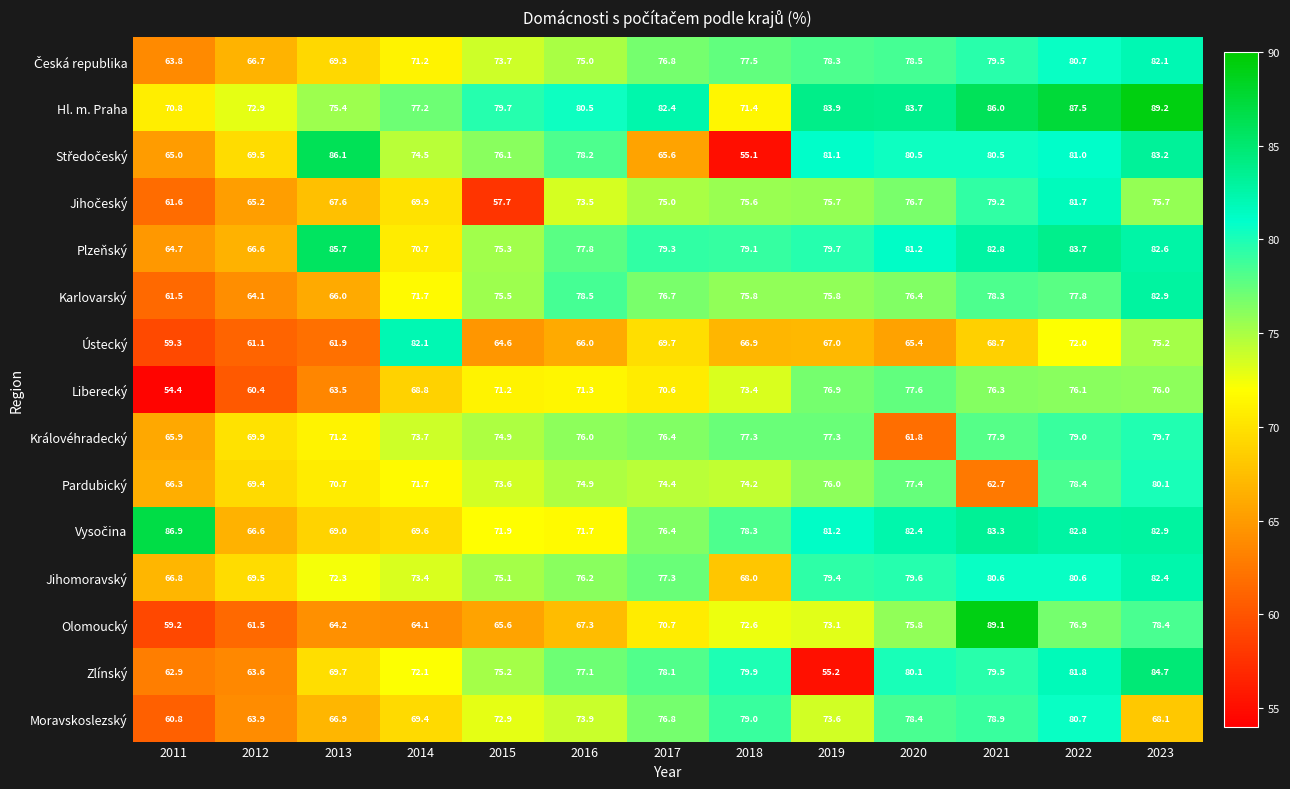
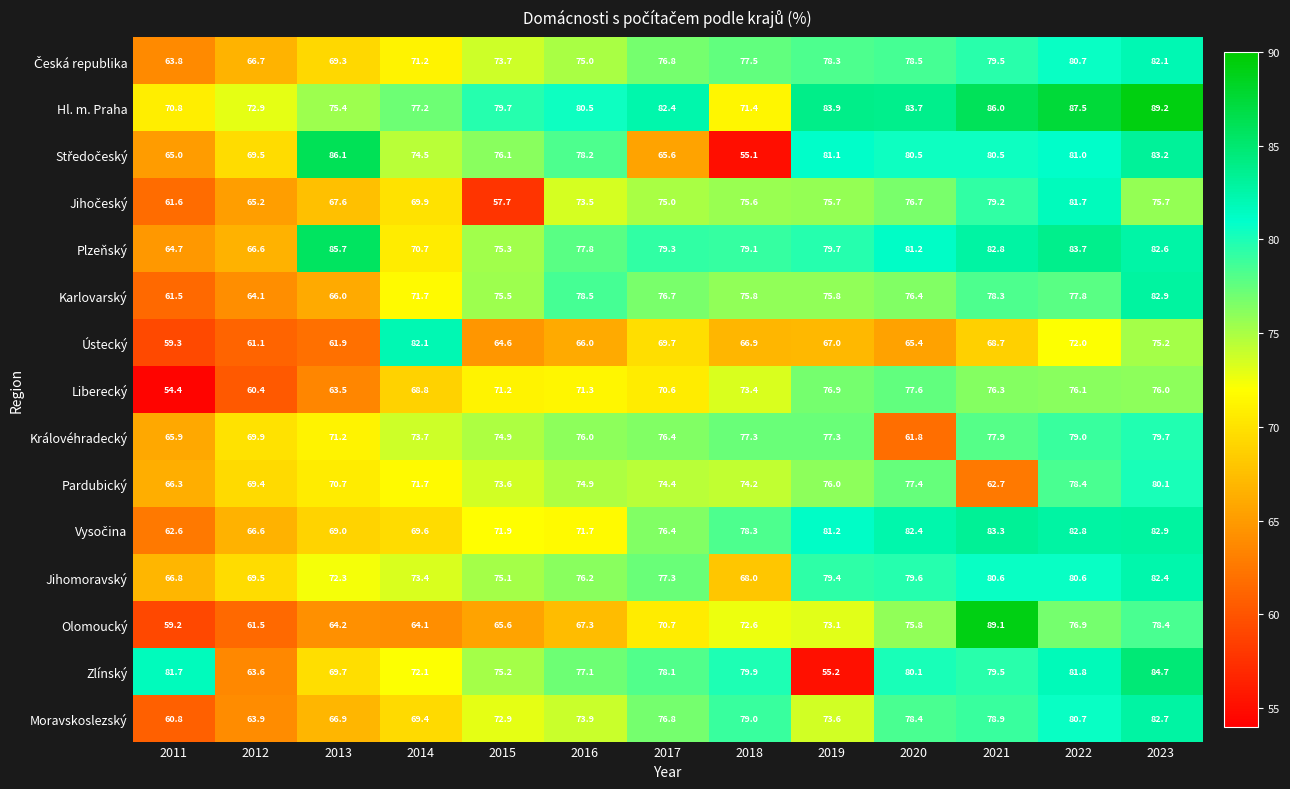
  {
    "Česká republika": {
      "2011": 63.8,
      "2012": 66.7,
      "2013": 69.3,
      "2014": 71.2,
      "2015": 73.7,
      "2016": 75.0,
      "2017": 76.8,
      "2018": 77.5,
      "2019": 78.3,
      "2020": 78.5,
      "2021": 79.5,
      "2022": 80.7,
      "2023": 82.1
    },
    "Hl. m. Praha": {
      "2011": 70.8,
      "2012": 72.9,
      "2013": 75.4,
      "2014": 77.2,
      "2015": 79.7,
      "2016": 80.5,
      "2017": 82.4,
      "2018": 71.4,
      "2019": 83.9,
      "2020": 83.7,
      "2021": 86.0,
      "2022": 87.5,
      "2023": 89.2
    },
    "Středočeský": {
      "2011": 65.0,
      "2012": 69.5,
      "2013": 86.1,
      "2014": 74.5,
      "2015": 76.1,
      "2016": 78.2,
      "2017": 65.6,
      "2018": 55.1,
      "2019": 81.1,
      "2020": 80.5,
      "2021": 80.5,
      "2022": 81.0,
      "2023": 83.2
    },
    "Jihočeský": {
      "2011": 61.6,
      "2012": 65.2,
      "2013": 67.6,
      "2014": 69.9,
      "2015": 57.7,
      "2016": 73.5,
      "2017": 75.0,
      "2018": 75.6,
      "2019": 75.7,
      "2020": 76.7,
      "2021": 79.2,
      "2022": 81.7,
      "2023": 75.7
    },
    "Plzeňský": {
      "2011": 64.7,
      "2012": 66.6,
      "2013": 85.7,
      "2014": 70.7,
      "2015": 75.3,
      "2016": 77.8,
      "2017": 79.3,
      "2018": 79.1,
      "2019": 79.7,
      "2020": 81.2,
      "2021": 82.8,
      "2022": 83.7,
      "2023": 82.6
    },
    "Karlovarský": {
      "2011": 61.5,
      "2012": 64.1,
      "2013": 66.0,
      "2014": 71.7,
      "2015": 75.5,
      "2016": 78.5,
      "2017": 76.7,
      "2018": 75.8,
      "2019": 75.8,
      "2020": 76.4,
      "2021": 78.3,
      "2022": 77.8,
      "2023": 82.9
    },
    "Ústecký": {
      "2011": 59.3,
      "2012": 61.1,
      "2013": 61.9,
      "2014": 82.1,
      "2015": 64.6,
      "2016": 66.0,
      "2017": 69.7,
      "2018": 66.9,
      "2019": 67.0,
      "2020": 65.4,
      "2021": 68.7,
      "2022": 72.0,
      "2023": 75.2
    },
    "Liberecký": {
      "2011": 54.4,
      "2012": 60.4,
      "2013": 63.5,
      "2014": 68.8,
      "2015": 71.2,
      "2016": 71.3,
      "2017": 70.6,
      "2018": 73.4,
      "2019": 76.9,
      "2020": 77.6,
      "2021": 76.3,
      "2022": 76.1,
      "2023": 76.0
    },
    "Královéhradecký": {
      "2011": 65.9,
      "2012": 69.9,
      "2013": 71.2,
      "2014": 73.7,
      "2015": 74.9,
      "2016": 76.0,
      "2017": 76.4,
      "2018": 77.3,
      "2019": 77.3,
      "2020": 61.8,
      "2021": 77.9,
      "2022": 79.0,
      "2023": 79.7
    },
    "Pardubický": {
      "2011": 66.3,
      "2012": 69.4,
      "2013": 70.7,
      "2014": 71.7,
      "2015": 73.6,
      "2016": 74.9,
      "2017": 74.4,
      "2018": 74.2,
      "2019": 76.0,
      "2020": 77.4,
      "2021": 62.7,
      "2022": 78.4,
      "2023": 80.1
    },
    "Vysočina": {
-     "2011": 86.9,
+     "2011": 62.6,
      "2012": 66.6,
      "2013": 69.0,
      "2014": 69.6,
      "2015": 71.9,
      "2016": 71.7,
      "2017": 76.4,
      "2018": 78.3,
      "2019": 81.2,
      "2020": 82.4,
      "2021": 83.3,
      "2022": 82.8,
      "2023": 82.9
    },
    "Jihomoravský": {
      "2011": 66.8,
      "2012": 69.5,
      "2013": 72.3,
      "2014": 73.4,
      "2015": 75.1,
      "2016": 76.2,
      "2017": 77.3,
      "2018": 68.0,
      "2019": 79.4,
      "2020": 79.6,
      "2021": 80.6,
      "2022": 80.6,
      "2023": 82.4
    },
    "Olomoucký": {
      "2011": 59.2,
      "2012": 61.5,
      "2013": 64.2,
      "2014": 64.1,
      "2015": 65.6,
      "2016": 67.3,
      "2017": 70.7,
      "2018": 72.6,
      "2019": 73.1,
      "2020": 75.8,
      "2021": 89.1,
      "2022": 76.9,
      "2023": 78.4
    },
    "Zlínský": {
-     "2011": 62.9,
+     "2011": 81.7,
      "2012": 63.6,
      "2013": 69.7,
      "2014": 72.1,
      "2015": 75.2,
      "2016": 77.1,
      "2017": 78.1,
      "2018": 79.9,
      "2019": 55.2,
      "2020": 80.1,
      "2021": 79.5,
      "2022": 81.8,
      "2023": 84.7
    },
    "Moravskoslezský": {
      "2011": 60.8,
      "2012": 63.9,
      "2013": 66.9,
      "2014": 69.4,
      "2015": 72.9,
      "2016": 73.9,
      "2017": 76.8,
      "2018": 79.0,
      "2019": 73.6,
      "2020": 78.4,
      "2021": 78.9,
      "2022": 80.7,
-     "2023": 68.1
+     "2023": 82.7
    }
  }
